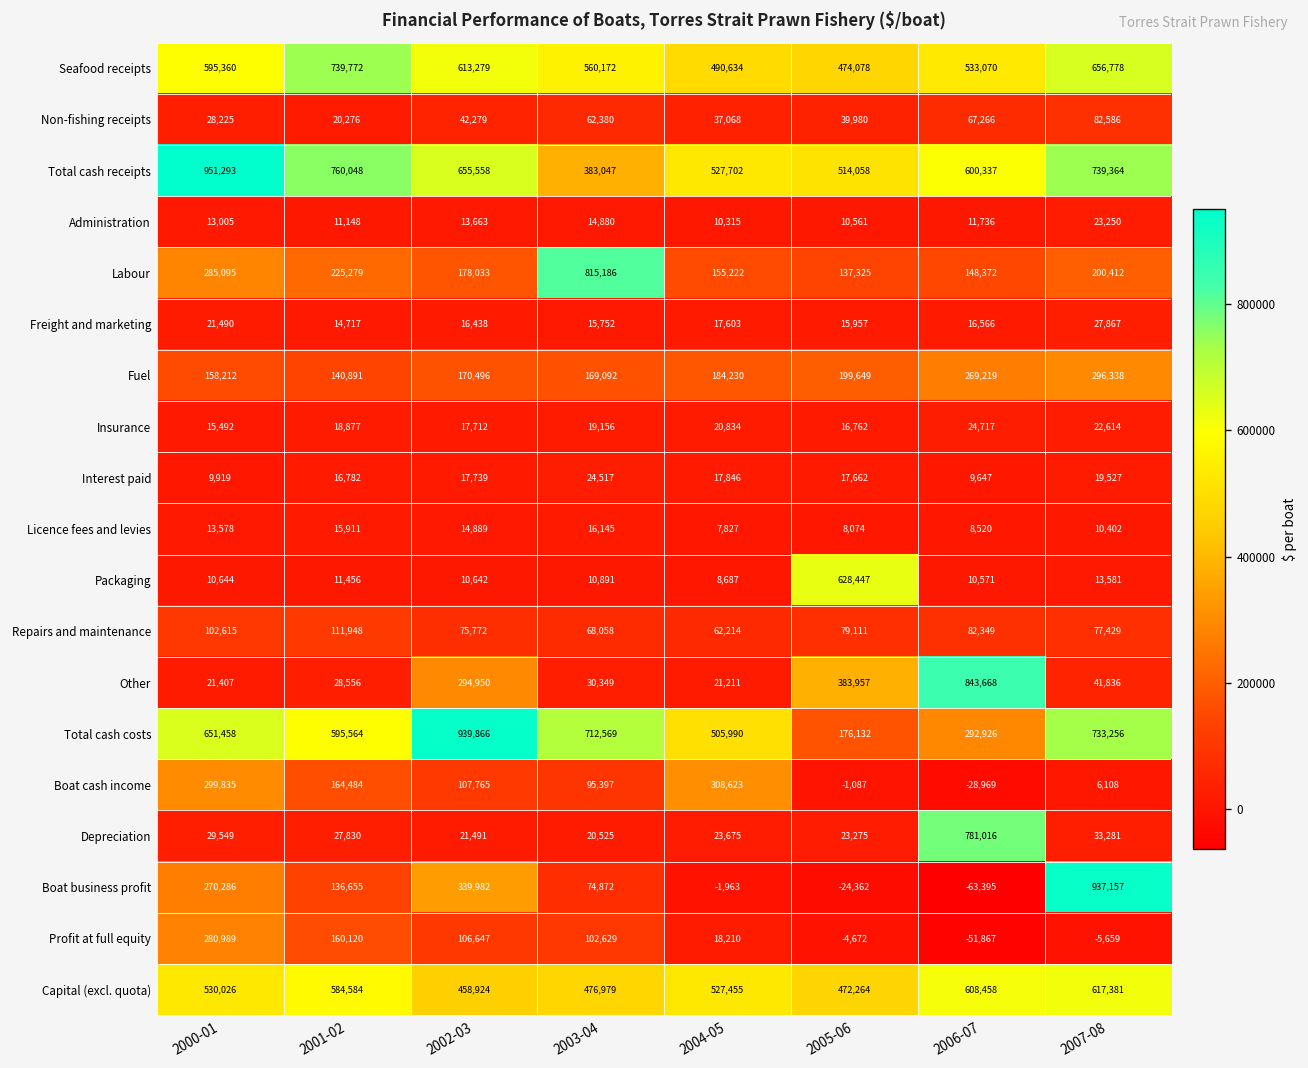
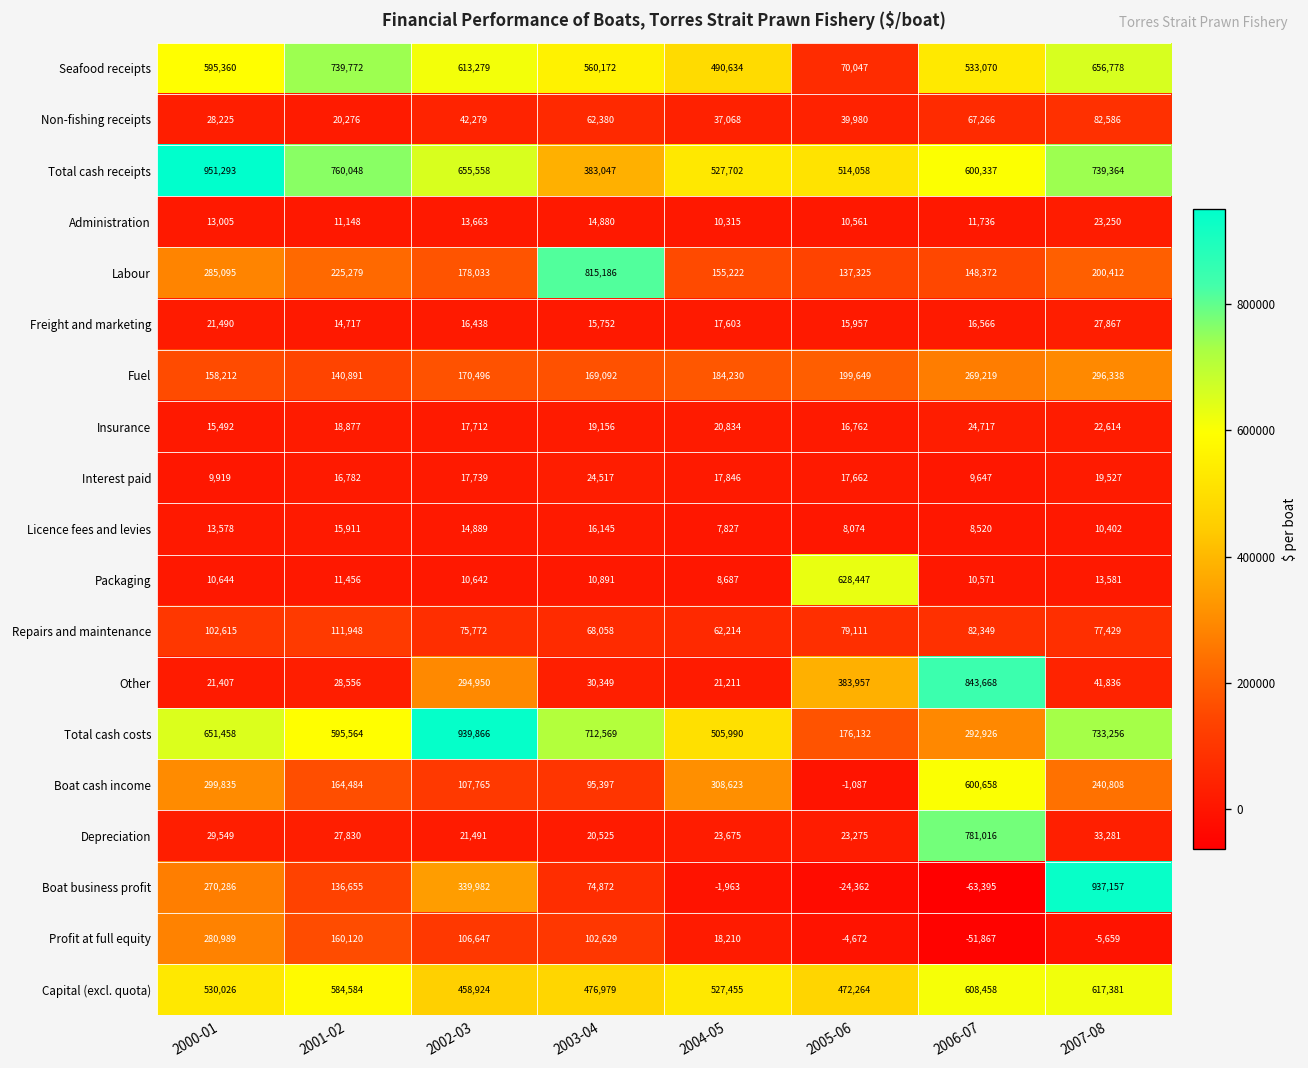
  {
    "Seafood receipts": {
      "2000-01": "595,360",
      "2001-02": "739,772",
      "2002-03": "613,279",
      "2003-04": "560,172",
      "2004-05": "490,634",
-     "2005-06": "474,078",
+     "2005-06": "70,047",
      "2006-07": "533,070",
      "2007-08": "656,778"
    },
    "Non-fishing receipts": {
      "2000-01": "28,225",
      "2001-02": "20,276",
      "2002-03": "42,279",
      "2003-04": "62,380",
      "2004-05": "37,068",
      "2005-06": "39,980",
      "2006-07": "67,266",
      "2007-08": "82,586"
    },
    "Total cash receipts": {
      "2000-01": "951,293",
      "2001-02": "760,048",
      "2002-03": "655,558",
      "2003-04": "383,047",
      "2004-05": "527,702",
      "2005-06": "514,058",
      "2006-07": "600,337",
      "2007-08": "739,364"
    },
    "Administration": {
      "2000-01": "13,005",
      "2001-02": "11,148",
      "2002-03": "13,663",
      "2003-04": "14,880",
      "2004-05": "10,315",
      "2005-06": "10,561",
      "2006-07": "11,736",
      "2007-08": "23,250"
    },
    "Labour": {
      "2000-01": "285,095",
      "2001-02": "225,279",
      "2002-03": "178,033",
      "2003-04": "815,186",
      "2004-05": "155,222",
      "2005-06": "137,325",
      "2006-07": "148,372",
      "2007-08": "200,412"
    },
    "Freight and marketing": {
      "2000-01": "21,490",
      "2001-02": "14,717",
      "2002-03": "16,438",
      "2003-04": "15,752",
      "2004-05": "17,603",
      "2005-06": "15,957",
      "2006-07": "16,566",
      "2007-08": "27,867"
    },
    "Fuel": {
      "2000-01": "158,212",
      "2001-02": "140,891",
      "2002-03": "170,496",
      "2003-04": "169,092",
      "2004-05": "184,230",
      "2005-06": "199,649",
      "2006-07": "269,219",
      "2007-08": "296,338"
    },
    "Insurance": {
      "2000-01": "15,492",
      "2001-02": "18,877",
      "2002-03": "17,712",
      "2003-04": "19,156",
      "2004-05": "20,834",
      "2005-06": "16,762",
      "2006-07": "24,717",
      "2007-08": "22,614"
    },
    "Interest paid": {
      "2000-01": "9,919",
      "2001-02": "16,782",
      "2002-03": "17,739",
      "2003-04": "24,517",
      "2004-05": "17,846",
      "2005-06": "17,662",
      "2006-07": "9,647",
      "2007-08": "19,527"
    },
    "Licence fees and levies": {
      "2000-01": "13,578",
      "2001-02": "15,911",
      "2002-03": "14,889",
      "2003-04": "16,145",
      "2004-05": "7,827",
      "2005-06": "8,074",
      "2006-07": "8,520",
      "2007-08": "10,402"
    },
    "Packaging": {
      "2000-01": "10,644",
      "2001-02": "11,456",
      "2002-03": "10,642",
      "2003-04": "10,891",
      "2004-05": "8,687",
      "2005-06": "628,447",
      "2006-07": "10,571",
      "2007-08": "13,581"
    },
    "Repairs and maintenance": {
      "2000-01": "102,615",
      "2001-02": "111,948",
      "2002-03": "75,772",
      "2003-04": "68,058",
      "2004-05": "62,214",
      "2005-06": "79,111",
      "2006-07": "82,349",
      "2007-08": "77,429"
    },
    "Other": {
      "2000-01": "21,407",
      "2001-02": "28,556",
      "2002-03": "294,950",
      "2003-04": "30,349",
      "2004-05": "21,211",
      "2005-06": "383,957",
      "2006-07": "843,668",
      "2007-08": "41,836"
    },
    "Total cash costs": {
      "2000-01": "651,458",
      "2001-02": "595,564",
      "2002-03": "939,866",
      "2003-04": "712,569",
      "2004-05": "505,990",
      "2005-06": "176,132",
      "2006-07": "292,926",
      "2007-08": "733,256"
    },
    "Boat cash income": {
      "2000-01": "299,835",
      "2001-02": "164,484",
      "2002-03": "107,765",
      "2003-04": "95,397",
      "2004-05": "308,623",
      "2005-06": "-1,087",
-     "2006-07": "-28,969",
-     "2007-08": "6,108"
+     "2006-07": "600,658",
+     "2007-08": "240,808"
    },
    "Depreciation": {
      "2000-01": "29,549",
      "2001-02": "27,830",
      "2002-03": "21,491",
      "2003-04": "20,525",
      "2004-05": "23,675",
      "2005-06": "23,275",
      "2006-07": "781,016",
      "2007-08": "33,281"
    },
    "Boat business profit": {
      "2000-01": "270,286",
      "2001-02": "136,655",
      "2002-03": "339,982",
      "2003-04": "74,872",
      "2004-05": "-1,963",
      "2005-06": "-24,362",
      "2006-07": "-63,395",
      "2007-08": "937,157"
    },
    "Profit at full equity": {
      "2000-01": "280,989",
      "2001-02": "160,120",
      "2002-03": "106,647",
      "2003-04": "102,629",
      "2004-05": "18,210",
      "2005-06": "-4,672",
      "2006-07": "-51,867",
      "2007-08": "-5,659"
    },
    "Capital (excl. quota)": {
      "2000-01": "530,026",
      "2001-02": "584,584",
      "2002-03": "458,924",
      "2003-04": "476,979",
      "2004-05": "527,455",
      "2005-06": "472,264",
      "2006-07": "608,458",
      "2007-08": "617,381"
    }
  }
